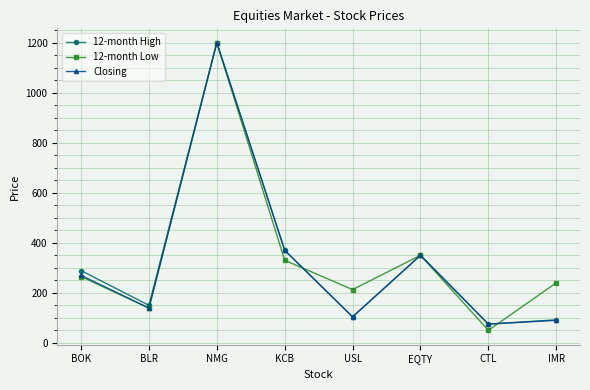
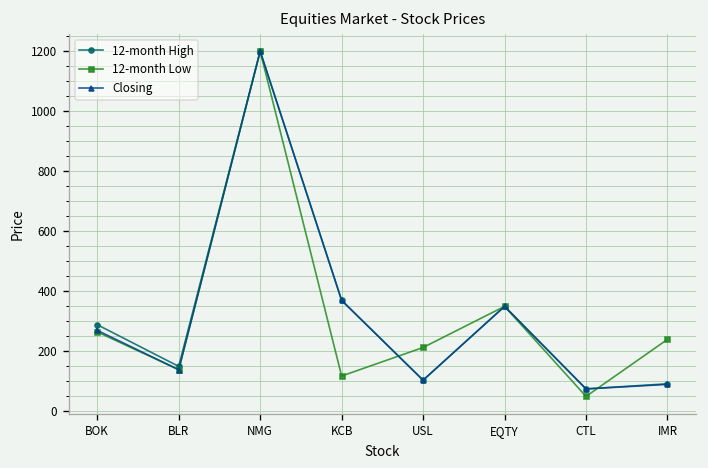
  {
    "12-month Low": {
-     "KCB": 330,
+     "KCB": 120,
      "USL": 210,
      "CTL": 50,
      "IMR": 240
    }
  }
